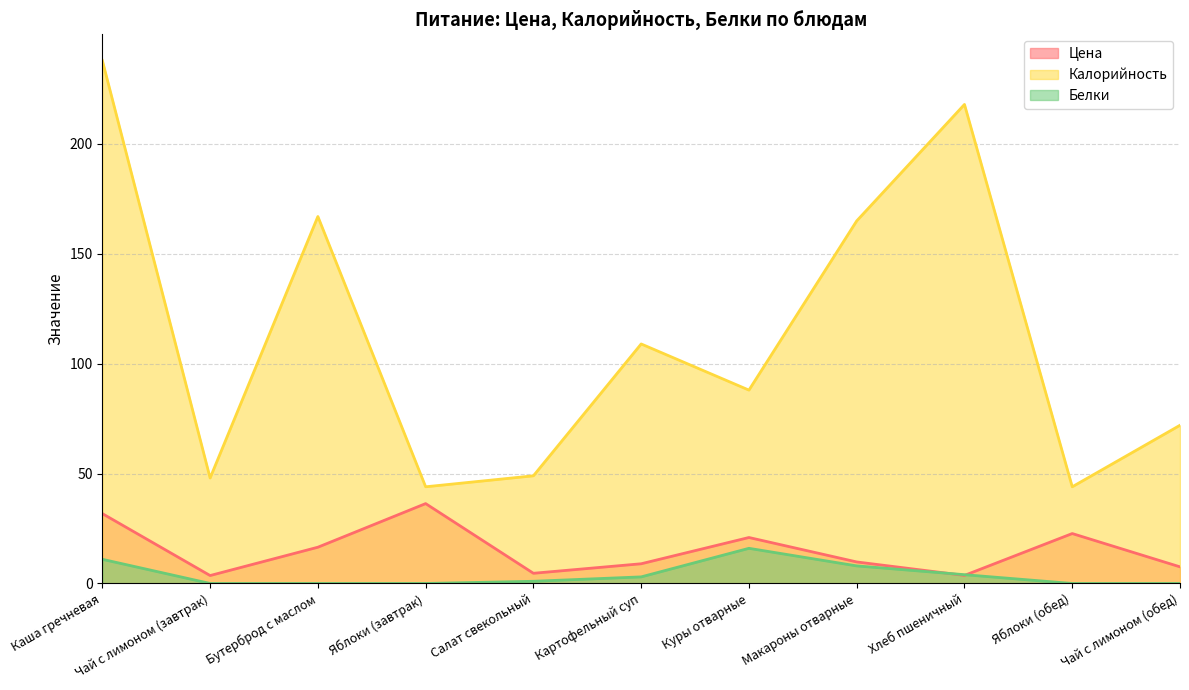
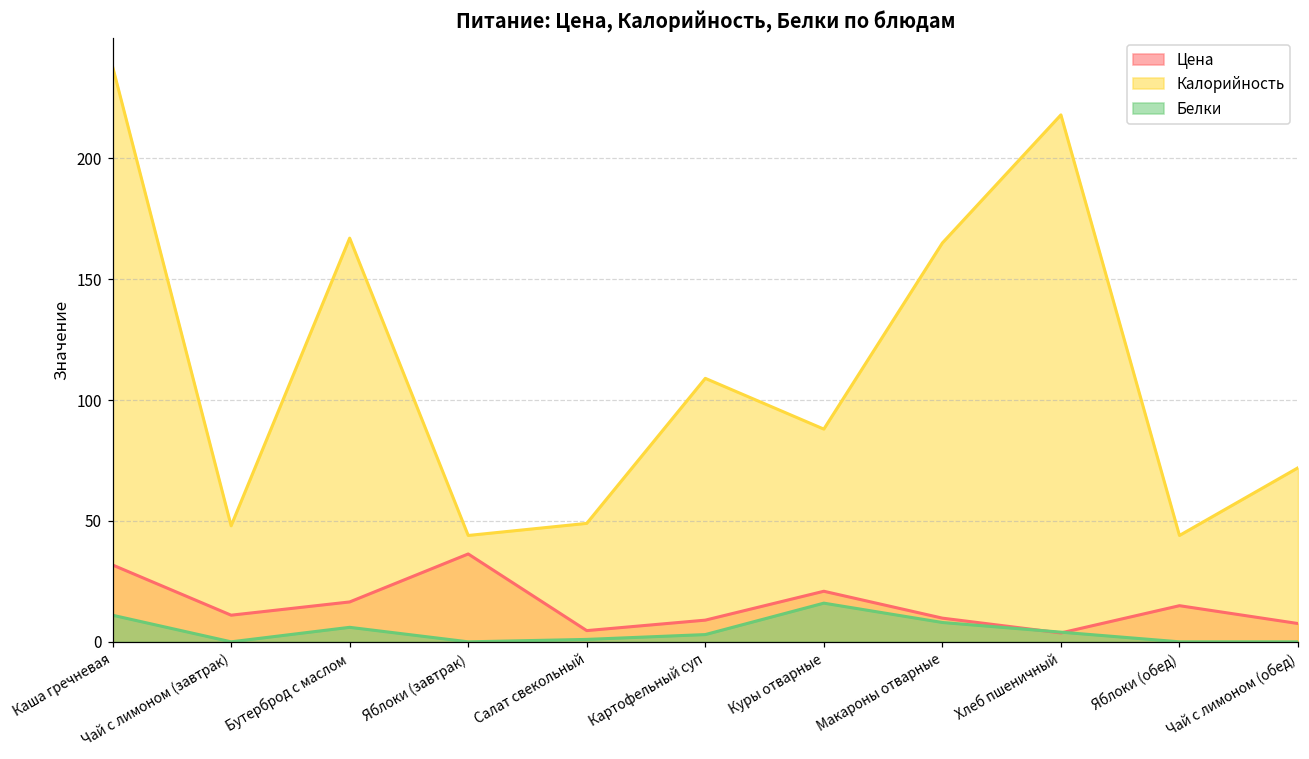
  {
    "Цена": {
      "Каша гречневая": 32,
-     "Чай с лимоном (завтрак)": 4,
+     "Чай с лимоном (завтрак)": 11,
      "Бутерброд с маслом": 17,
      "Яблоки (завтрак)": 36,
      "Салат свекольный": 5,
      "Картофельный суп": 9,
      "Куры отварные": 21,
      "Макароны отварные": 10,
-     "Яблоки (обед)": 23,
+     "Яблоки (обед)": 15,
      "Чай с лимоном (обед)": 8
    },
    "Калорийность": {
      "Каша гречневая": 238,
      "Чай с лимоном (завтрак)": 48,
      "Бутерброд с маслом": 167,
      "Яблоки (завтрак)": 44,
      "Салат свекольный": 49,
      "Картофельный суп": 109,
      "Куры отварные": 88,
      "Макароны отварные": 165,
      "Хлеб пшеничный": 218,
      "Яблоки (обед)": 44,
      "Чай с лимоном (обед)": 72
    },
    "Белки": {
      "Каша гречневая": 11,
      "Чай с лимоном (завтрак)": 0,
-     "Бутерброд с маслом": 0,
+     "Бутерброд с маслом": 6,
      "Яблоки (завтрак)": 0,
      "Салат свекольный": 1,
      "Картофельный суп": 3,
      "Куры отварные": 16,
      "Макароны отварные": 8,
      "Яблоки (обед)": 0,
      "Чай с лимоном (обед)": 0
    }
  }
